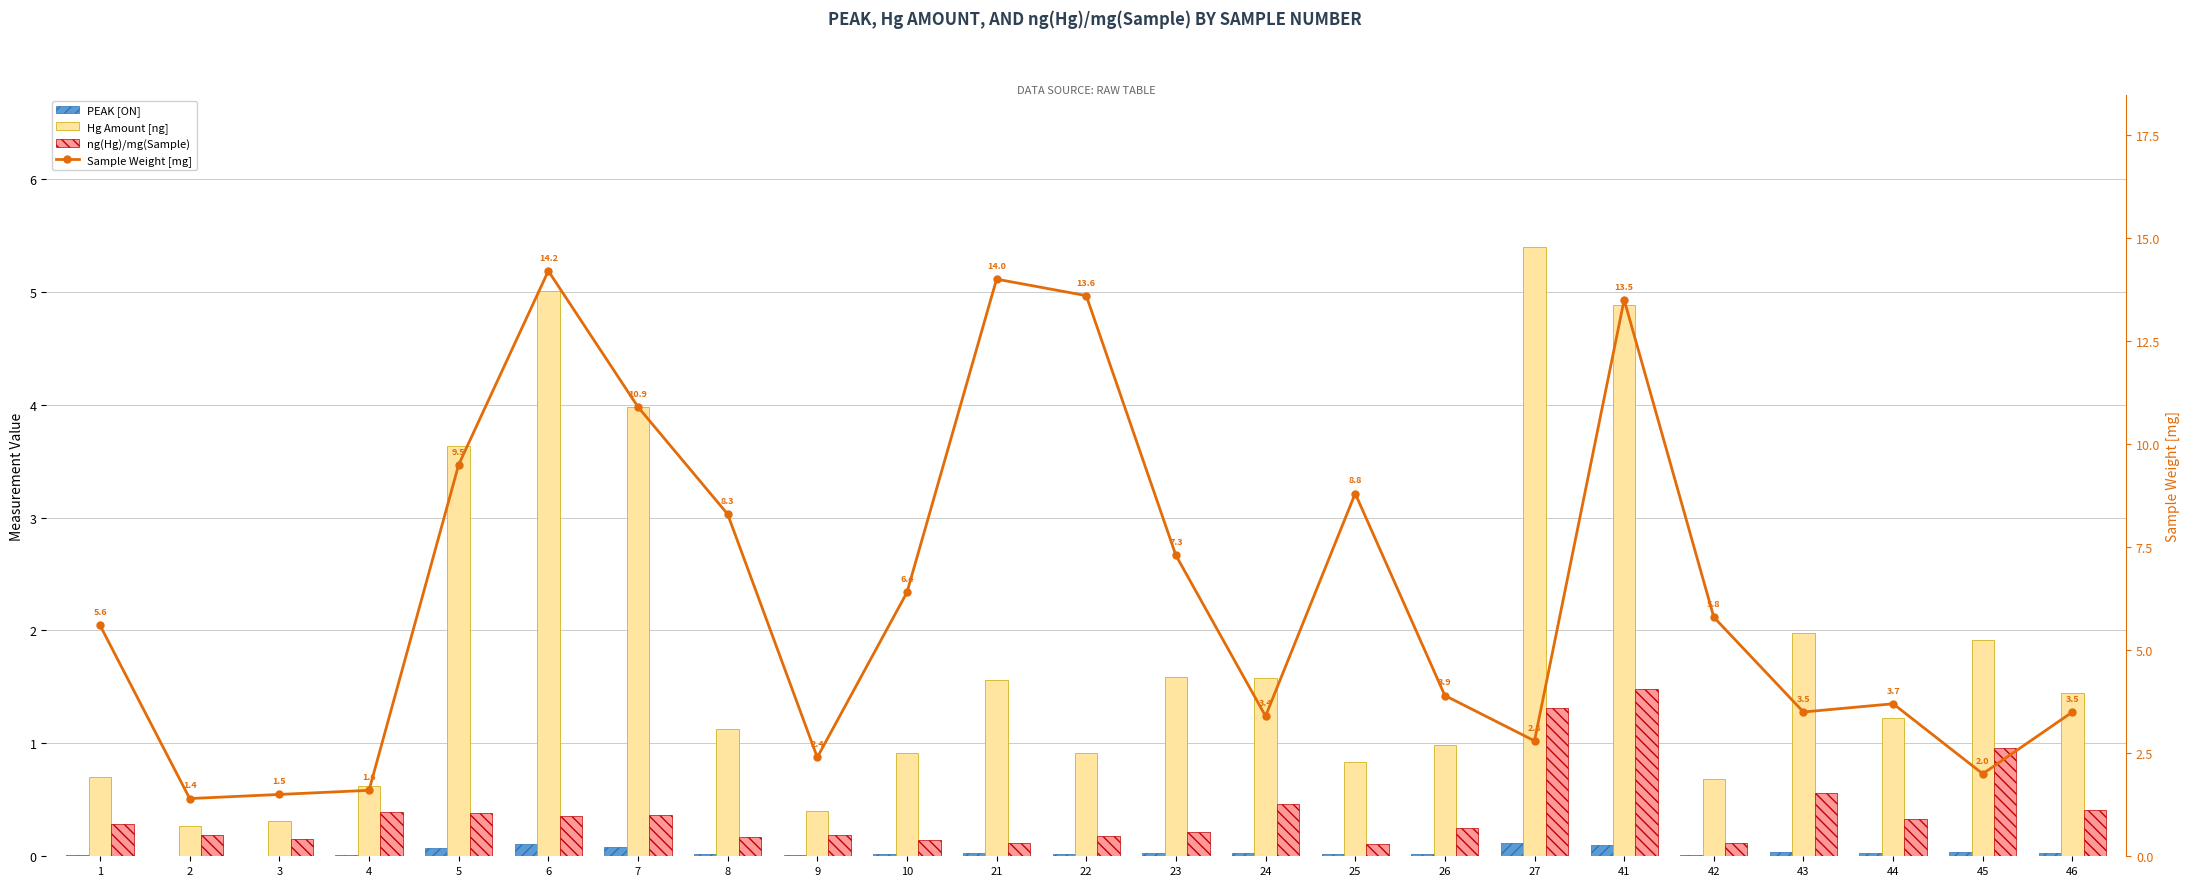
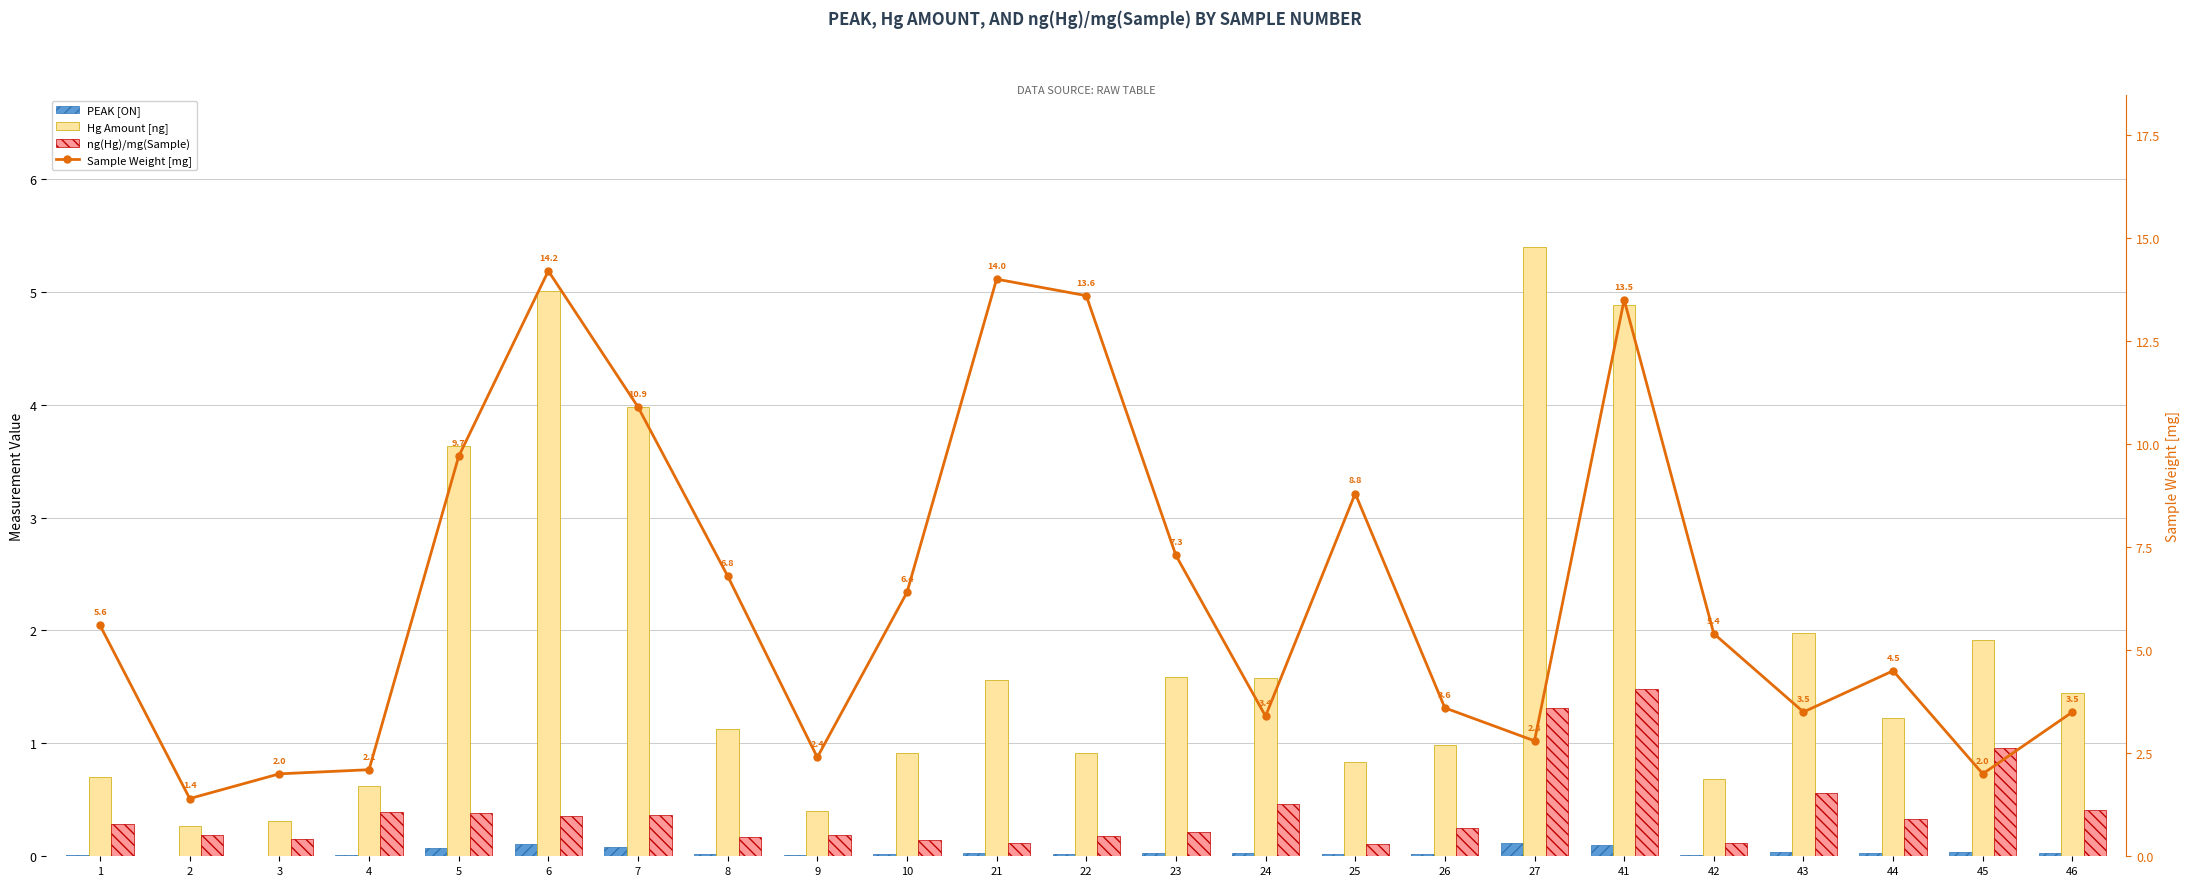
  {
    "Sample Weight [mg]": {
      "1": 5.6,
      "2": 1.4,
-     "3": 1.5,
-     "4": 1.6,
-     "5": 9.5,
+     "3": 2.0,
+     "4": 2.1,
+     "5": 9.7,
      "6": 14.2,
      "7": 10.9,
-     "8": 8.3,
+     "8": 6.8,
      "9": 2.4,
      "10": 6.4,
      "21": 14.0,
      "22": 13.6,
      "23": 7.3,
      "24": 3.4,
      "25": 8.8,
-     "26": 3.9,
+     "26": 3.6,
      "27": 2.8,
      "41": 13.5,
-     "42": 5.8,
+     "42": 5.4,
      "43": 3.5,
-     "44": 3.7,
+     "44": 4.5,
      "45": 2.0,
      "46": 3.5
    }
  }
